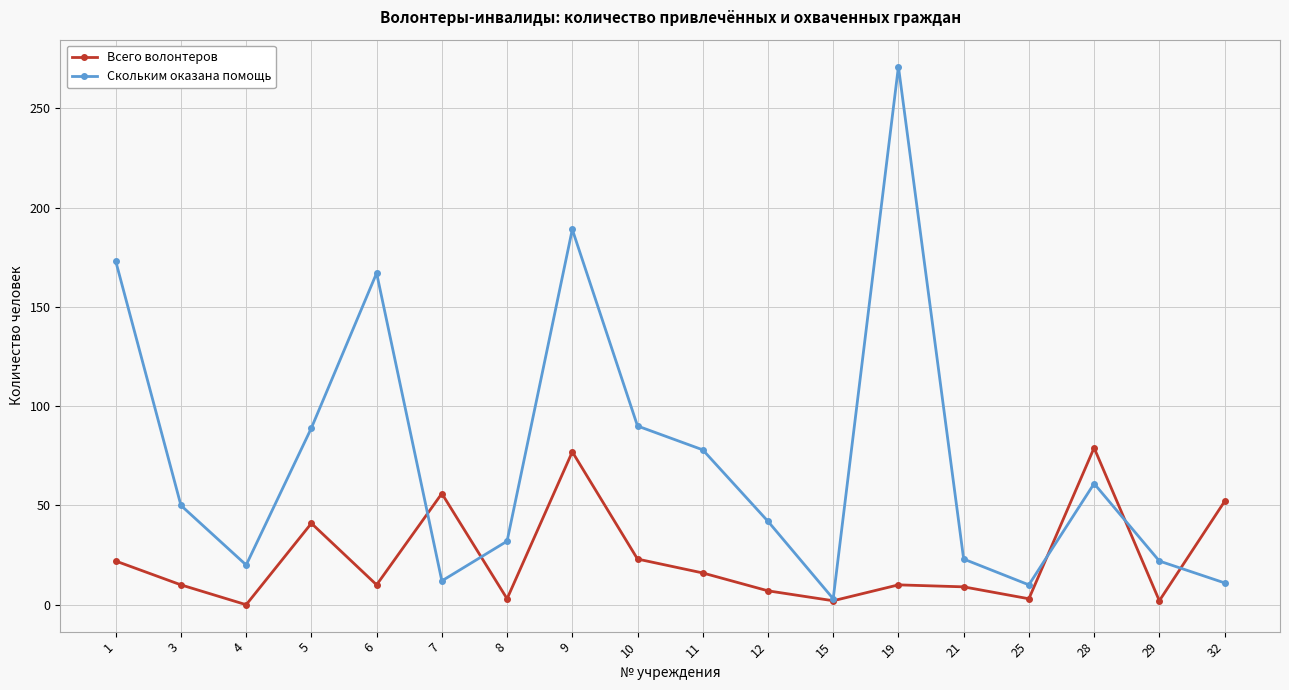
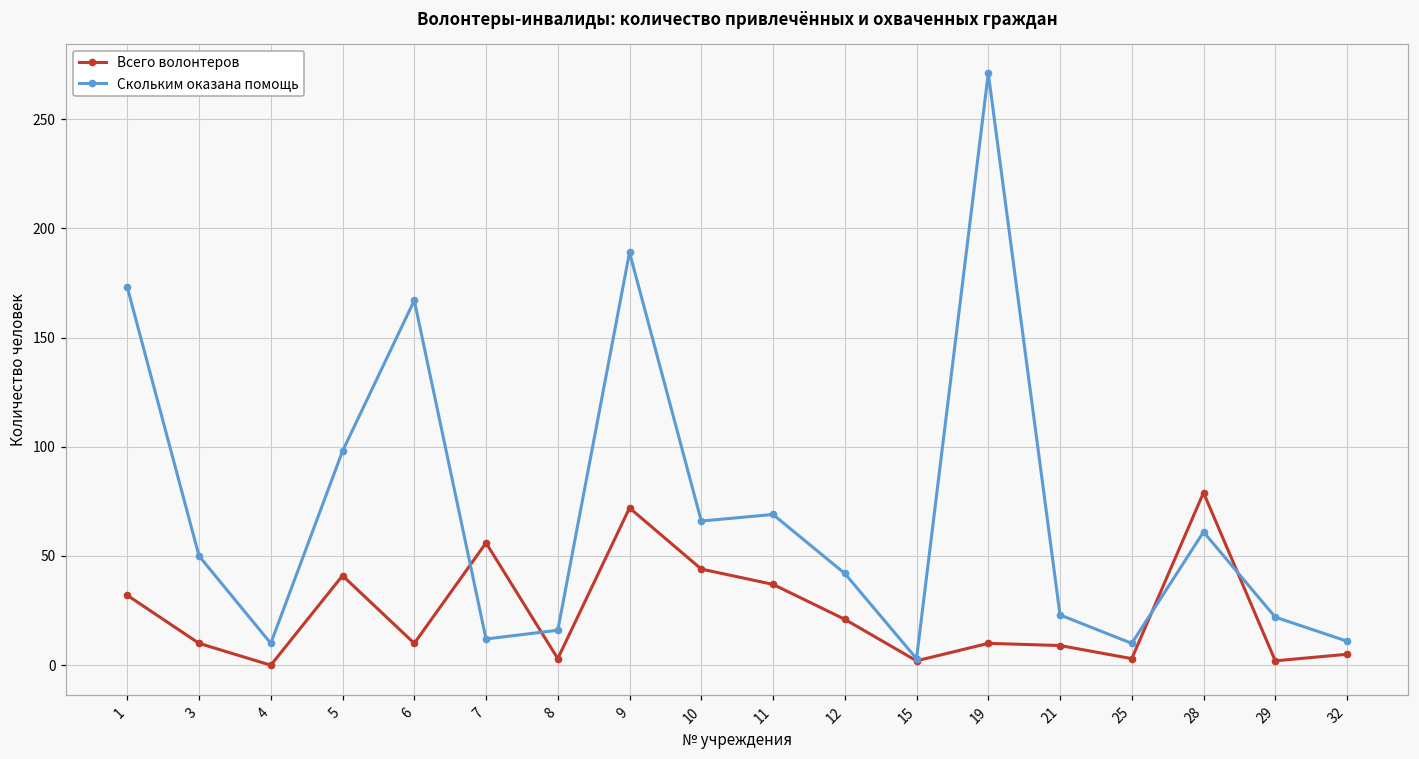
  {
    "Всего волонтеров": {
-     "1": 22,
+     "1": 32,
      "3": 10,
      "4": 0,
      "5": 41,
      "6": 10,
      "7": 56,
      "8": 3,
-     "9": 77,
-     "10": 23,
-     "11": 16,
-     "12": 7,
+     "9": 72,
+     "10": 44,
+     "11": 37,
+     "12": 21,
      "19": 10,
      "21": 9,
      "25": 3,
      "28": 79,
      "29": 2,
-     "32": 52
+     "32": 5
    },
    "Скольким оказана помощь": {
      "1": 173,
      "3": 50,
-     "4": 20,
-     "5": 89,
+     "4": 10,
+     "5": 98,
      "6": 167,
      "7": 12,
-     "8": 32,
+     "8": 16,
      "9": 189,
-     "10": 90,
-     "11": 78,
+     "10": 66,
+     "11": 69,
      "12": 42,
      "19": 271,
      "21": 23,
      "25": 10,
      "28": 61,
      "29": 22,
      "32": 11
    }
  }
